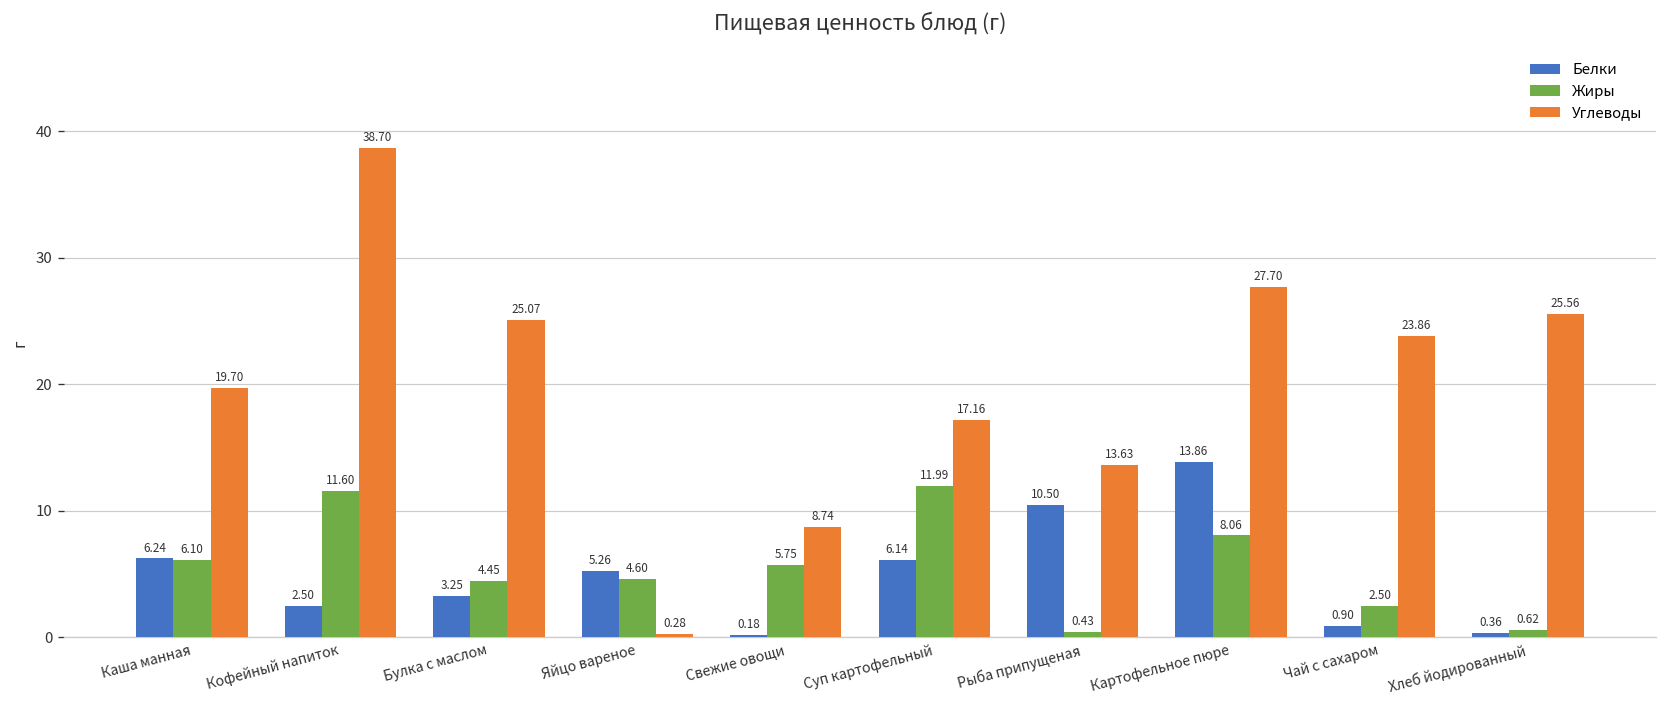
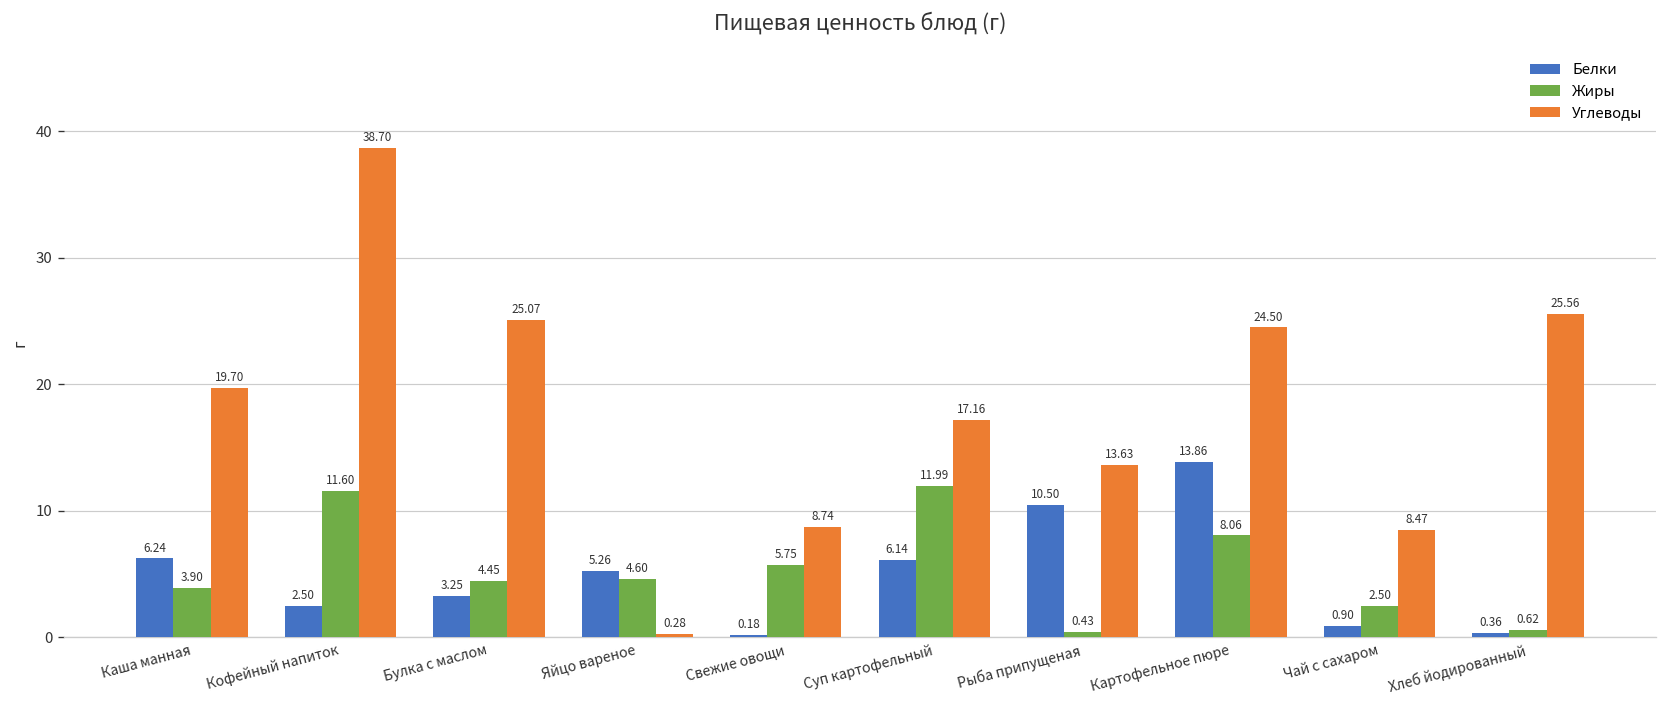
  {
    "Белки": {
      "Каша манная": 6.24,
      "Кофейный напиток": 2.50,
      "Булка с маслом": 3.25,
      "Яйцо вареное": 5.26,
      "Свежие овощи": 0.18,
      "Суп картофельный": 6.14,
      "Рыба припущеная": 10.50,
      "Картофельное пюре": 13.86,
      "Чай с сахаром": 0.90,
      "Хлеб йодированный": 0.36
    },
    "Жиры": {
-     "Каша манная": 6.10,
+     "Каша манная": 3.90,
      "Кофейный напиток": 11.60,
      "Булка с маслом": 4.45,
      "Яйцо вареное": 4.60,
      "Свежие овощи": 5.75,
      "Суп картофельный": 11.99,
      "Рыба припущеная": 0.43,
      "Картофельное пюре": 8.06,
      "Чай с сахаром": 2.50,
      "Хлеб йодированный": 0.62
    },
    "Углеводы": {
      "Каша манная": 19.70,
      "Кофейный напиток": 38.70,
      "Булка с маслом": 25.07,
      "Яйцо вареное": 0.28,
      "Свежие овощи": 8.74,
      "Суп картофельный": 17.16,
      "Рыба припущеная": 13.63,
-     "Картофельное пюре": 27.70,
-     "Чай с сахаром": 23.86,
+     "Картофельное пюре": 24.50,
+     "Чай с сахаром": 8.47,
      "Хлеб йодированный": 25.56
    }
  }
